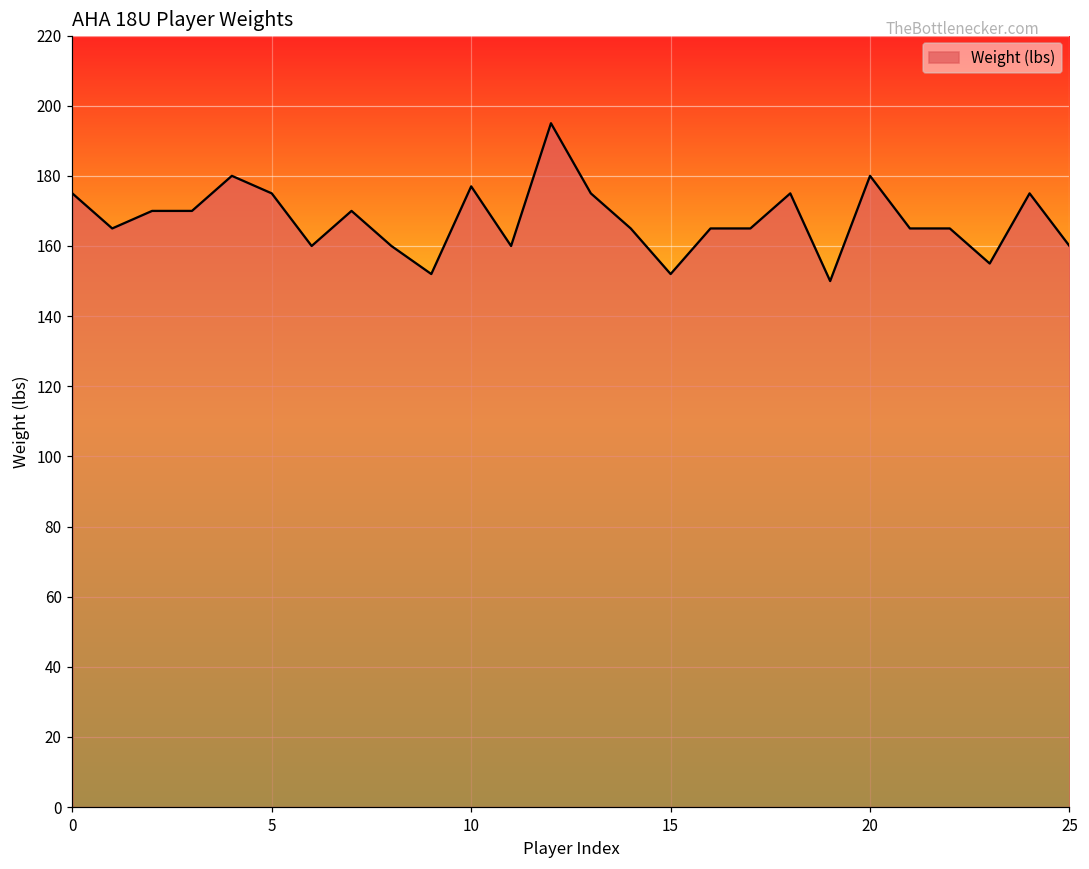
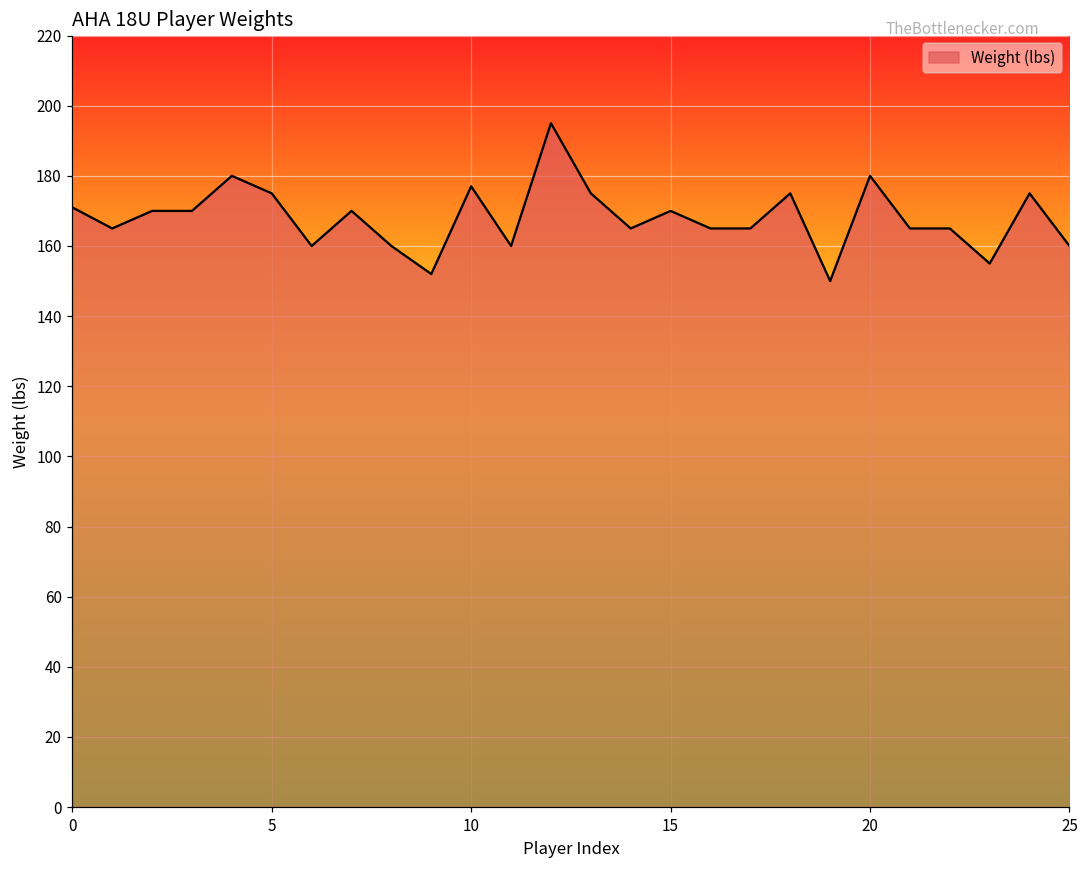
  {
-   "0": 175,
+   "0": 171,
    "5": 175,
    "10": 177,
-   "15": 152,
+   "15": 170,
    "20": 180,
    "25": 160
  }
